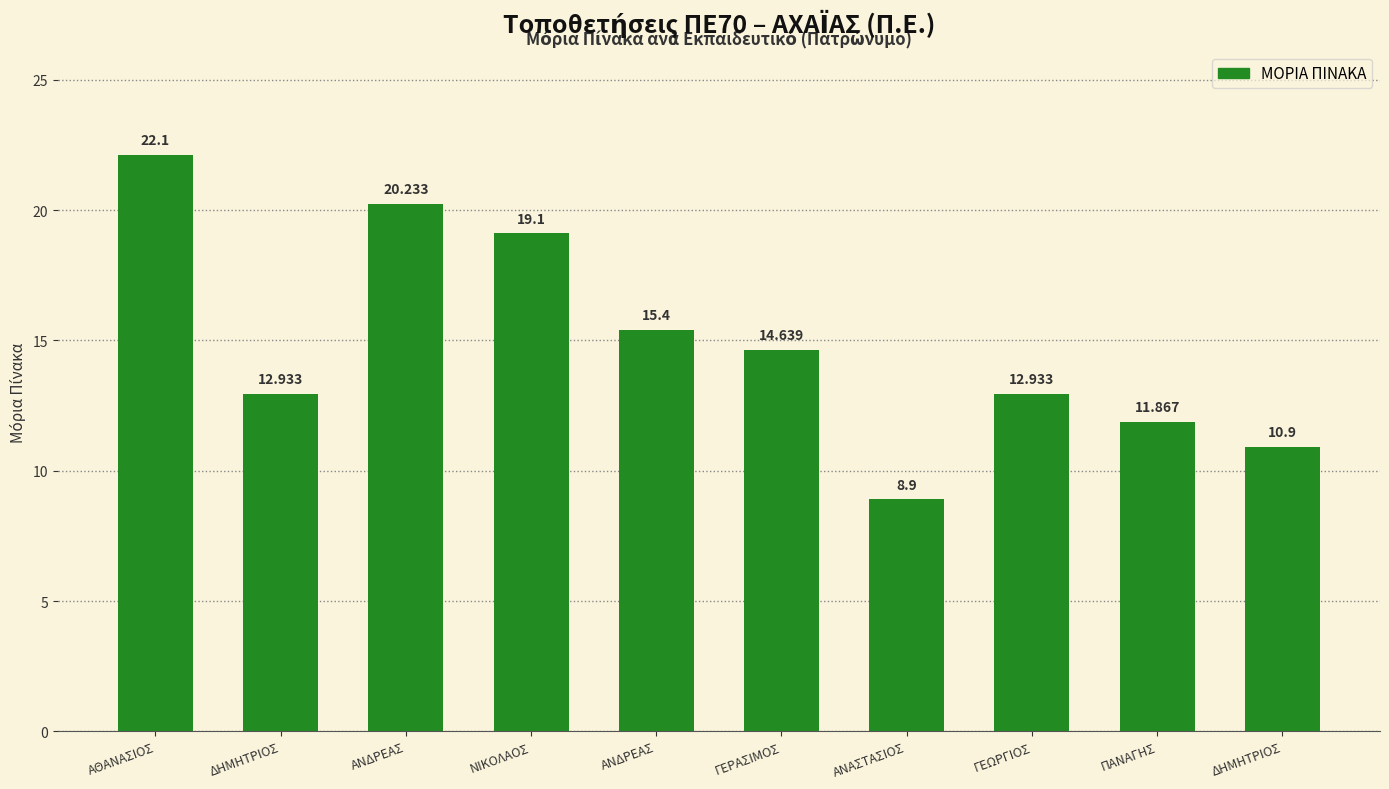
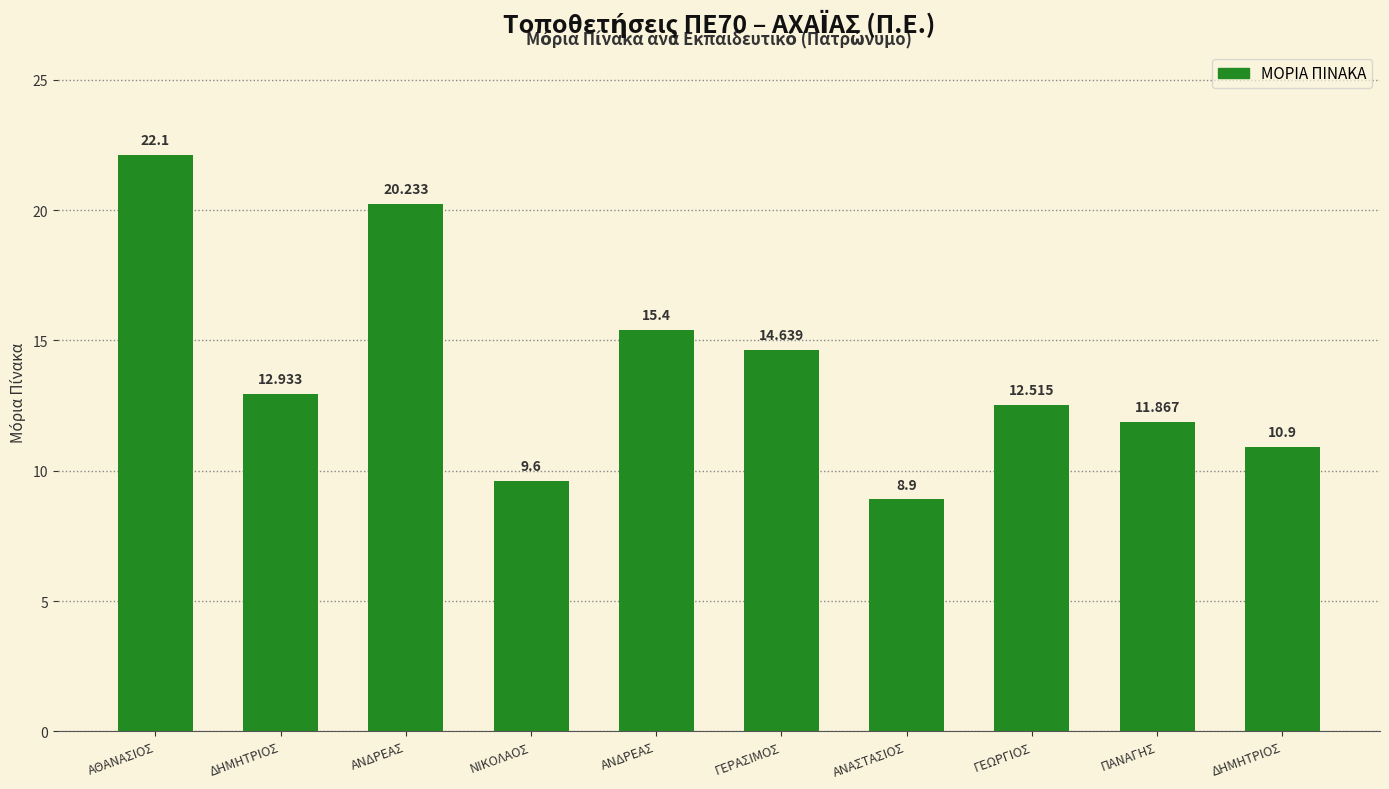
  {
    "ΑΘΑΝΑΣΙΟΣ": 22.1,
-   "ΝΙΚΟΛΑΟΣ": 19.1,
+   "ΝΙΚΟΛΑΟΣ": 9.6,
    "ΓΕΡΑΣΙΜΟΣ": 14.639,
    "ΑΝΑΣΤΑΣΙΟΣ": 8.9,
-   "ΓΕΩΡΓΙΟΣ": 12.933,
+   "ΓΕΩΡΓΙΟΣ": 12.515,
    "ΠΑΝΑΓΗΣ": 11.867
  }
